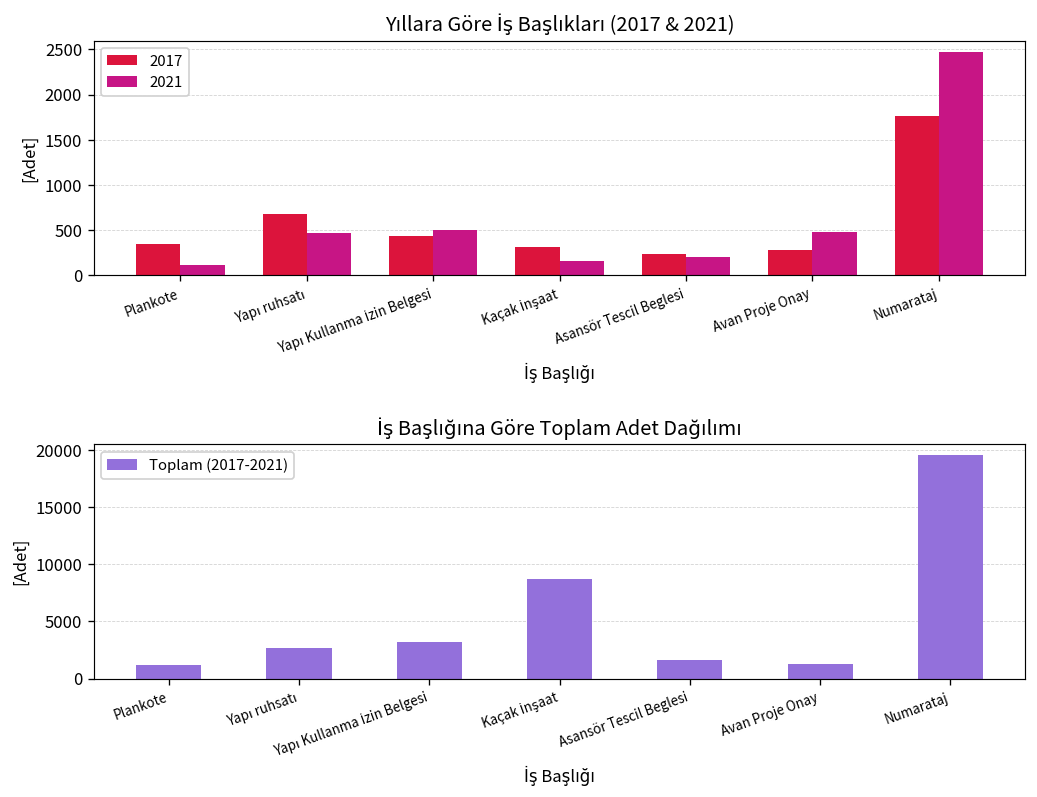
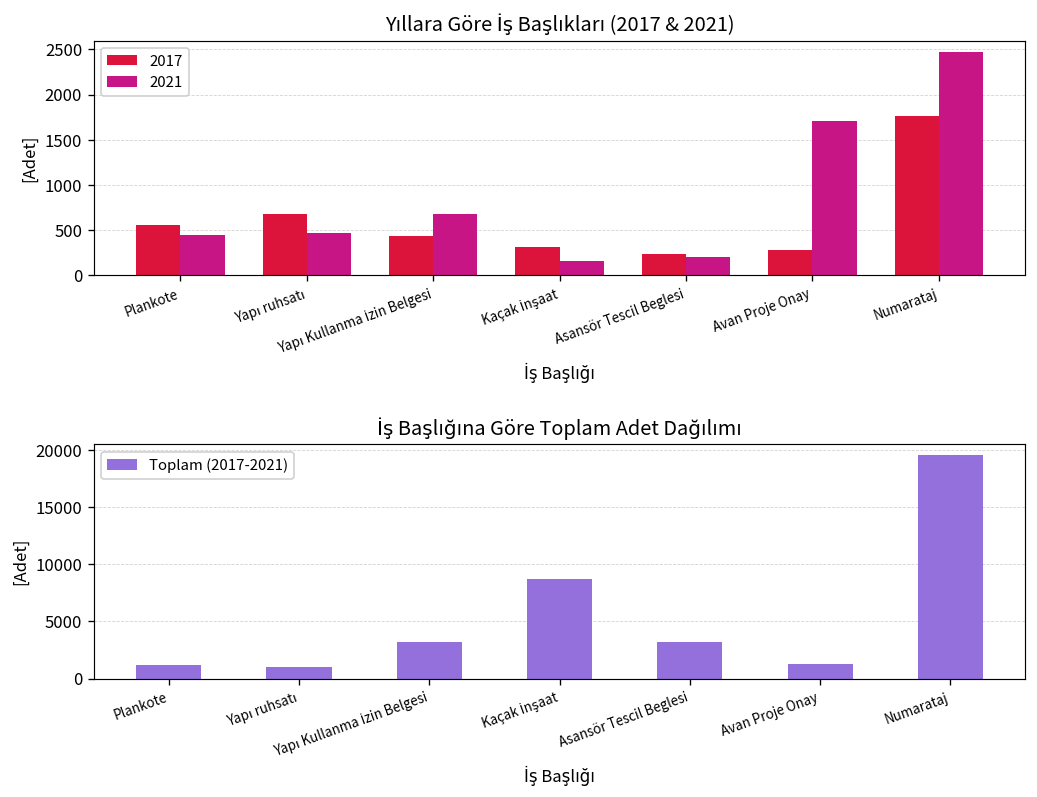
  {
    "Yıllara Göre İş Başlıkları (2017 & 2021)": {
      "2017": {
-       "Plankote": 300,
+       "Plankote": 600,
        "Yapı ruhsatı": 700,
        "Yapı Kullanma İzin Belgesi": 400,
        "Kaçak İnşaat": 300,
        "Asansör Tescil Beglesi": 200,
        "Avan Proje Onay": 300,
        "Numarataj": 1800
      },
      "2021": {
-       "Plankote": 100,
+       "Plankote": 400,
        "Yapı ruhsatı": 500,
-       "Yapı Kullanma İzin Belgesi": 500,
+       "Yapı Kullanma İzin Belgesi": 700,
        "Kaçak İnşaat": 200,
        "Asansör Tescil Beglesi": 200,
-       "Avan Proje Onay": 500,
+       "Avan Proje Onay": 1700,
        "Numarataj": 2500
      }
    },
    "İş Başlığına Göre Toplam Adet Dağılımı": {
      "Plankote": 1000,
-     "Yapı ruhsatı": 3000,
+     "Yapı ruhsatı": 1000,
      "Yapı Kullanma İzin Belgesi": 3000,
      "Kaçak İnşaat": 9000,
-     "Asansör Tescil Beglesi": 2000,
+     "Asansör Tescil Beglesi": 3000,
      "Avan Proje Onay": 1000,
      "Numarataj": 20000
    }
  }
